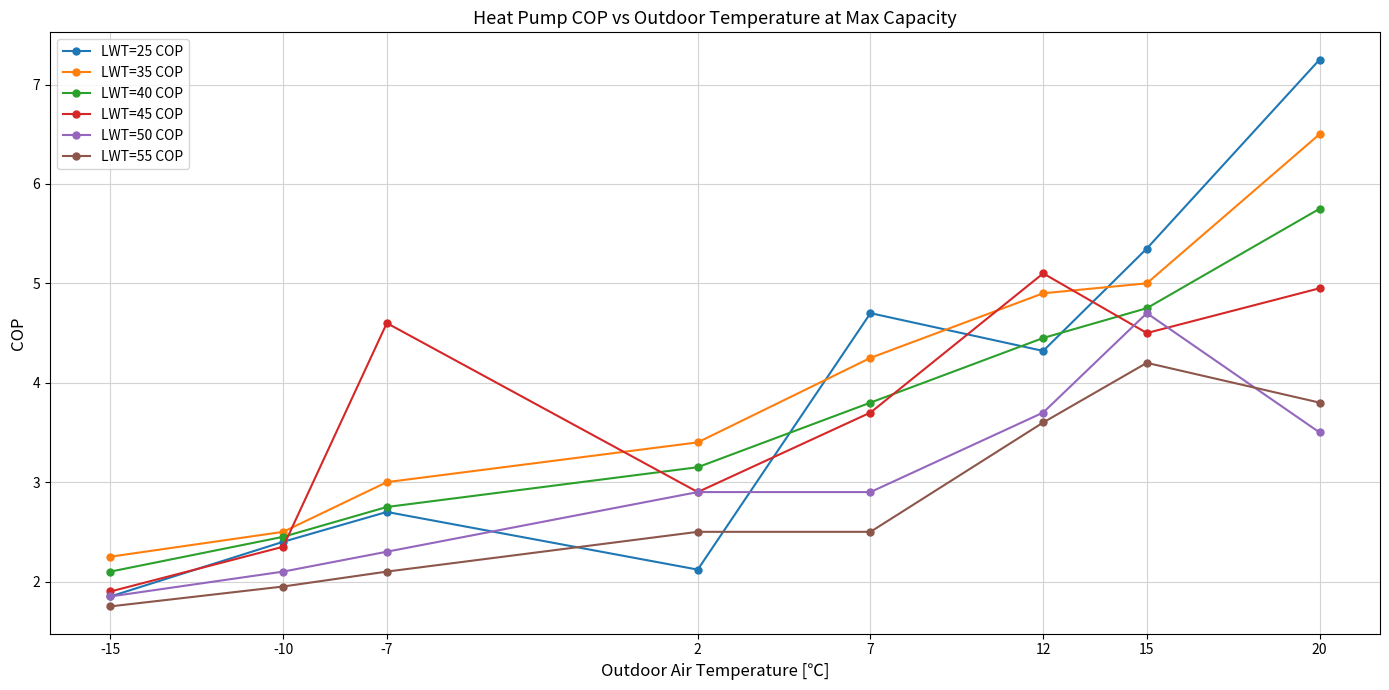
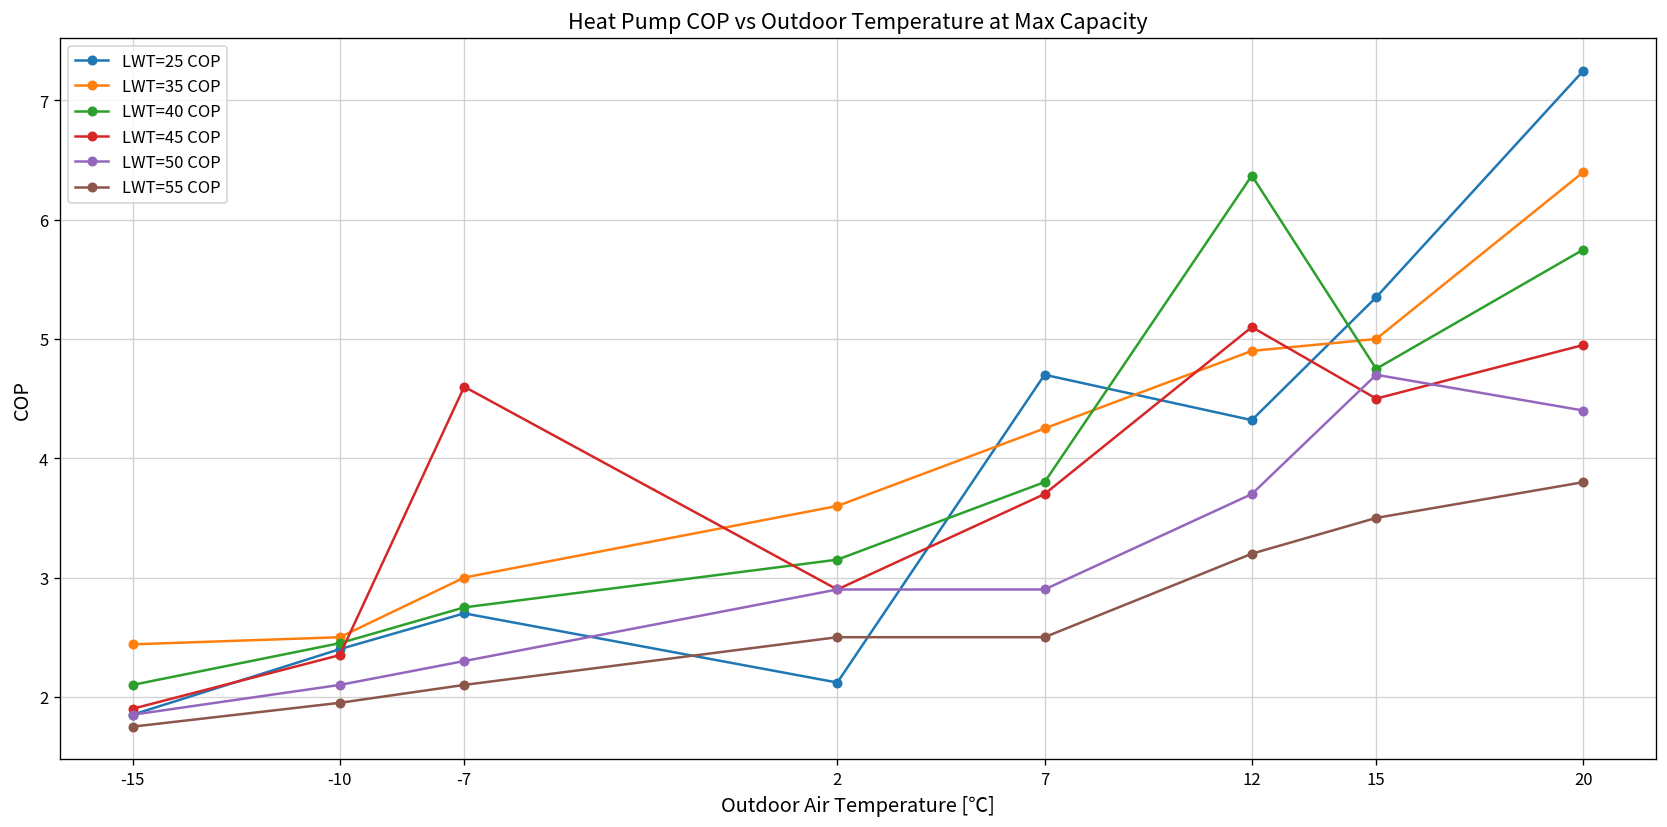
  {
    "LWT=25 COP": {
      "-10": 2.4,
      "-7": 2.7,
      "2": 2.1,
      "7": 4.7,
      "12": 4.3,
      "15": 5.4,
      "20": 7.3
    },
    "LWT=35 COP": {
-     "-15": 2.3,
+     "-15": 2.4,
      "-10": 2.5,
      "-7": 3.0,
-     "2": 3.4,
+     "2": 3.6,
      "7": 4.3,
      "12": 4.9,
      "15": 5.0,
-     "20": 6.5
+     "20": 6.4
    },
    "LWT=40 COP": {
      "-15": 2.1,
      "-10": 2.5,
      "-7": 2.8,
      "2": 3.2,
      "7": 3.8,
-     "12": 4.5,
+     "12": 6.4,
      "15": 4.8,
      "20": 5.8
    },
    "LWT=45 COP": {
      "-15": 1.9,
      "-10": 2.4,
      "-7": 4.6,
      "7": 3.7,
      "12": 5.1,
      "15": 4.5,
      "20": 5.0
    },
    "LWT=50 COP": {
      "-10": 2.1,
      "-7": 2.3,
      "7": 2.9,
      "12": 3.7,
      "15": 4.7,
-     "20": 3.5
+     "20": 4.4
    },
    "LWT=55 COP": {
      "-15": 1.8,
      "-10": 2.0,
      "-7": 2.1,
      "2": 2.5,
      "7": 2.5,
-     "12": 3.6,
-     "15": 4.2,
+     "12": 3.2,
+     "15": 3.5,
      "20": 3.8
    }
  }
